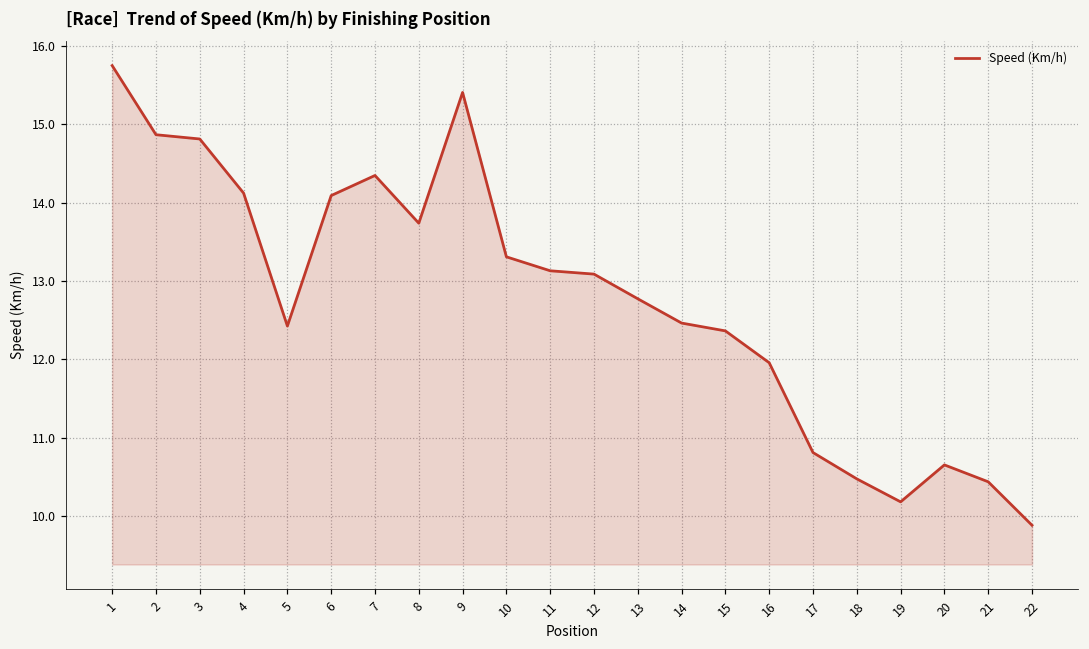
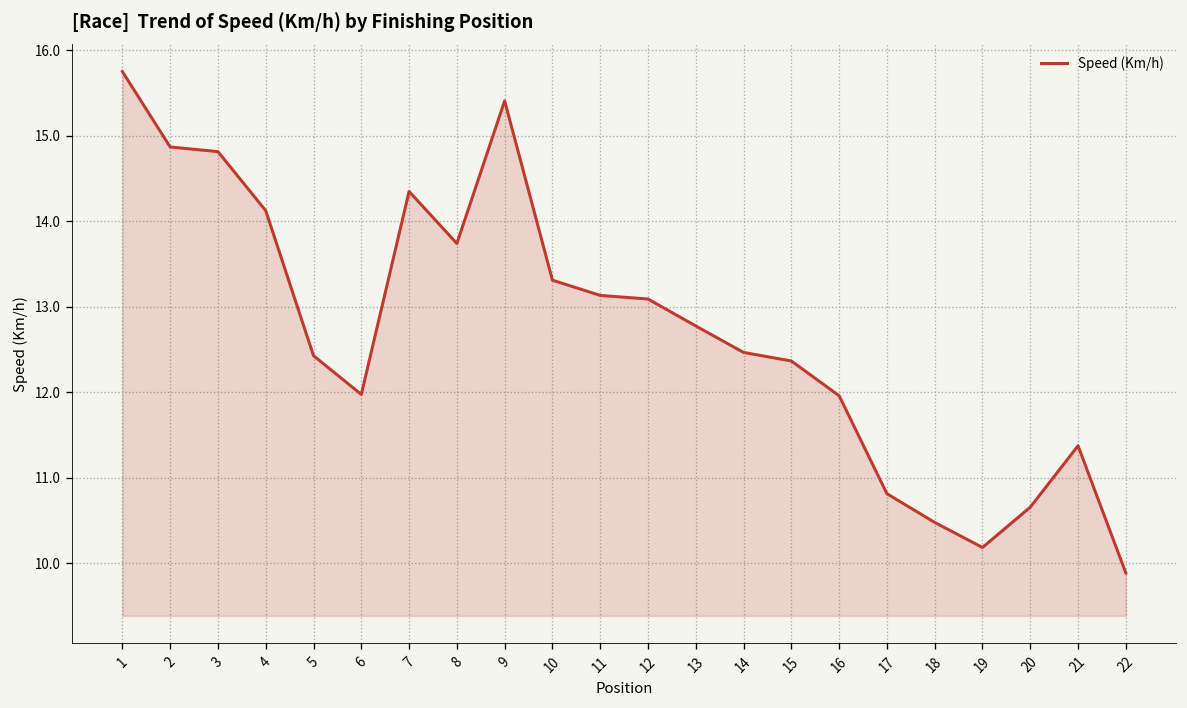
  {
    "1": 15.7,
    "2": 14.9,
    "3": 14.8,
    "4": 14.1,
    "5": 12.4,
-   "6": 14.1,
+   "6": 12.0,
    "7": 14.3,
    "8": 13.7,
    "9": 15.4,
    "10": 13.3,
    "11": 13.1,
    "12": 13.1,
    "13": 12.8,
    "14": 12.5,
    "15": 12.4,
    "16": 12.0,
    "17": 10.8,
    "18": 10.5,
    "19": 10.2,
    "20": 10.7,
-   "21": 10.4,
+   "21": 11.4,
    "22": 9.9
  }
